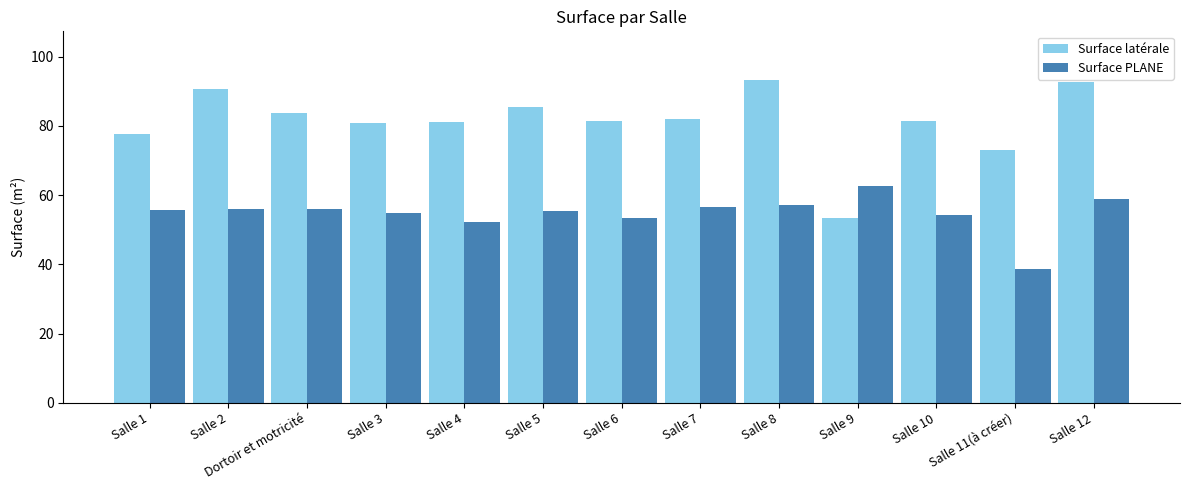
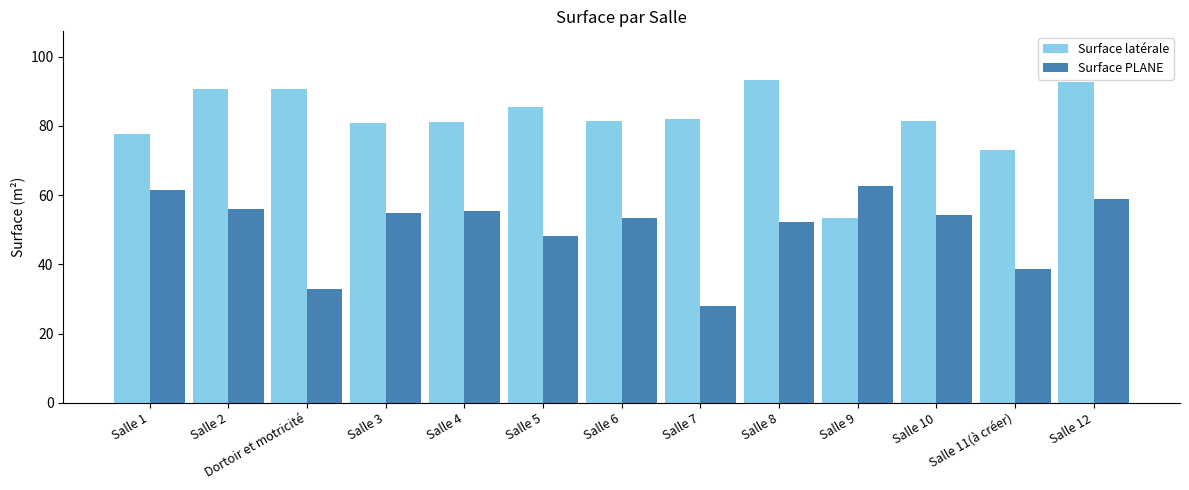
  {
    "Surface latérale": {
      "Salle 1": 78,
      "Salle 2": 91,
-     "Dortoir et motricité": 84,
+     "Dortoir et motricité": 91,
      "Salle 3": 81,
      "Salle 4": 81,
      "Salle 5": 85,
      "Salle 6": 82,
      "Salle 7": 82,
      "Salle 8": 93,
      "Salle 9": 54,
      "Salle 10": 81,
      "Salle 11(à créer)": 73,
      "Salle 12": 93
    },
    "Surface PLANE": {
-     "Salle 1": 56,
+     "Salle 1": 62,
      "Salle 2": 56,
-     "Dortoir et motricité": 56,
+     "Dortoir et motricité": 33,
      "Salle 3": 55,
-     "Salle 4": 52,
-     "Salle 5": 55,
+     "Salle 4": 55,
+     "Salle 5": 48,
      "Salle 6": 54,
-     "Salle 7": 57,
-     "Salle 8": 57,
+     "Salle 7": 28,
+     "Salle 8": 52,
      "Salle 9": 63,
      "Salle 10": 54,
      "Salle 11(à créer)": 39,
      "Salle 12": 59
    }
  }
